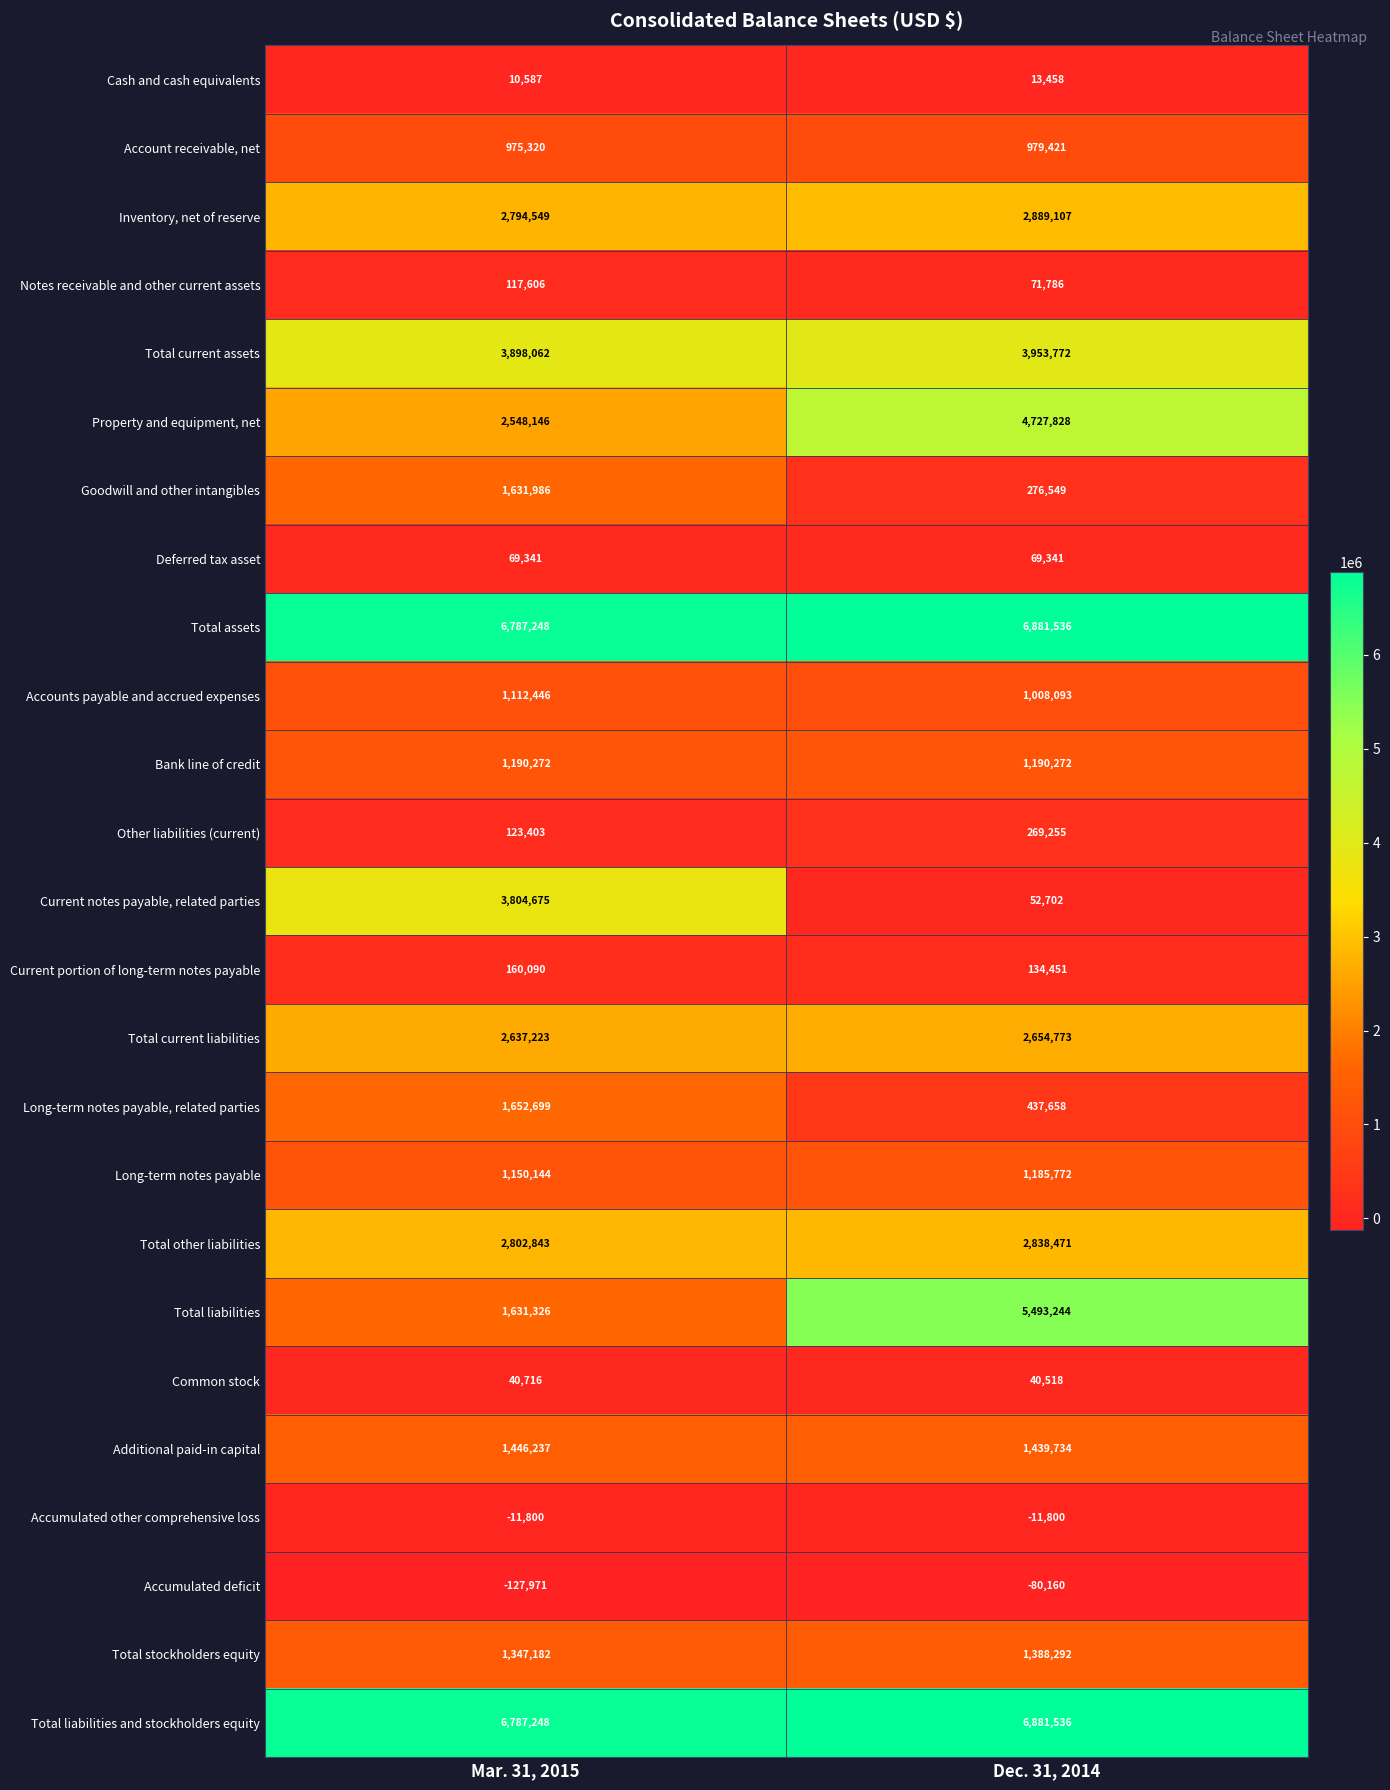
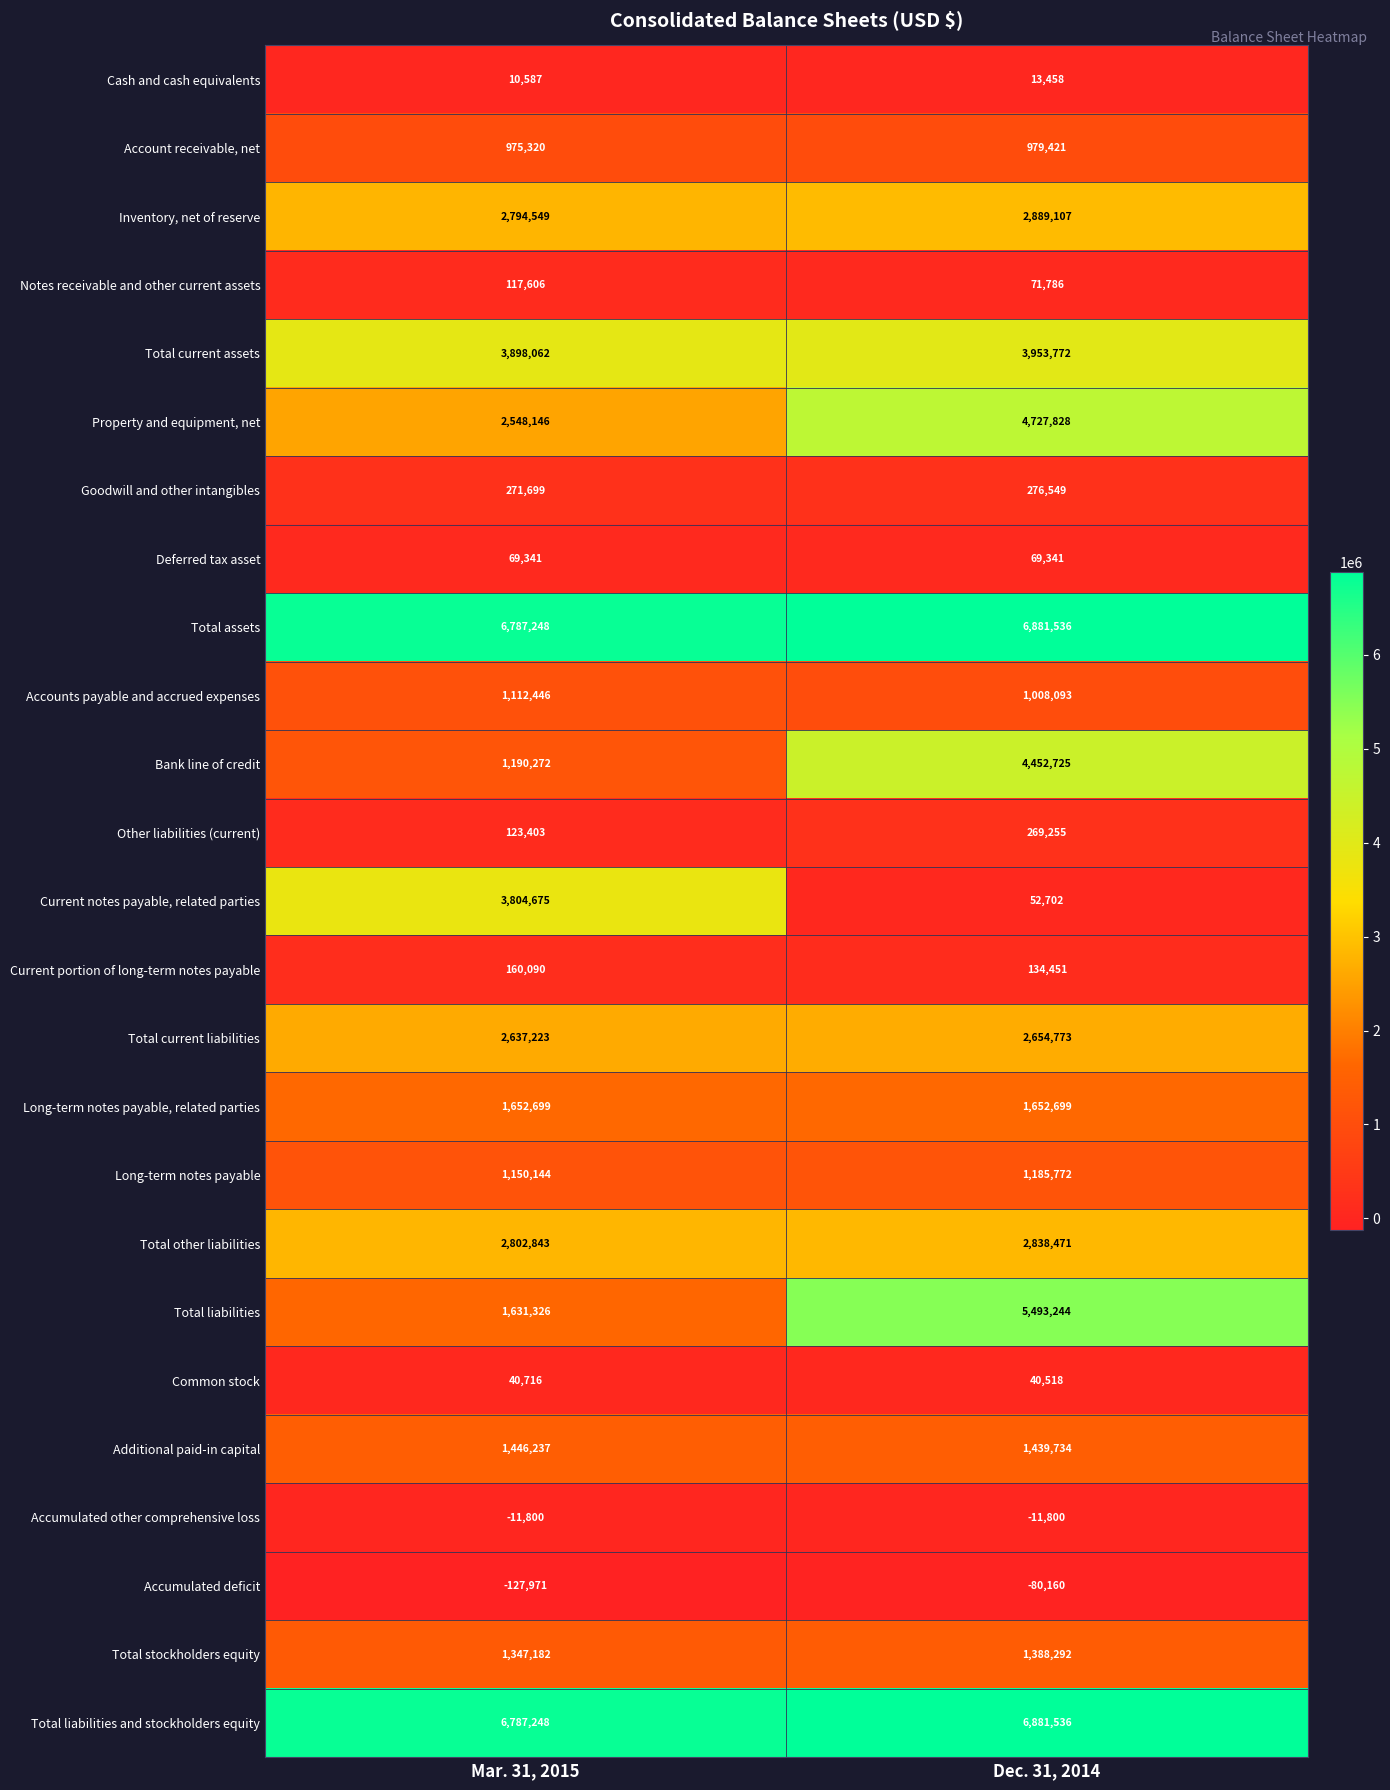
  {
    "Cash and cash equivalents": {
      "Mar. 31, 2015": "10,587",
      "Dec. 31, 2014": "13,458"
    },
    "Account receivable, net": {
      "Mar. 31, 2015": "975,320",
      "Dec. 31, 2014": "979,421"
    },
    "Inventory, net of reserve": {
      "Mar. 31, 2015": "2,794,549",
      "Dec. 31, 2014": "2,889,107"
    },
    "Notes receivable and other current assets": {
      "Mar. 31, 2015": "117,606",
      "Dec. 31, 2014": "71,786"
    },
    "Total current assets": {
      "Mar. 31, 2015": "3,898,062",
      "Dec. 31, 2014": "3,953,772"
    },
    "Property and equipment, net": {
      "Mar. 31, 2015": "2,548,146",
      "Dec. 31, 2014": "4,727,828"
    },
    "Goodwill and other intangibles": {
-     "Mar. 31, 2015": "1,631,986",
+     "Mar. 31, 2015": "271,699",
      "Dec. 31, 2014": "276,549"
    },
    "Deferred tax asset": {
      "Mar. 31, 2015": "69,341",
      "Dec. 31, 2014": "69,341"
    },
    "Total assets": {
      "Mar. 31, 2015": "6,787,248",
      "Dec. 31, 2014": "6,881,536"
    },
    "Accounts payable and accrued expenses": {
      "Mar. 31, 2015": "1,112,446",
      "Dec. 31, 2014": "1,008,093"
    },
    "Bank line of credit": {
      "Mar. 31, 2015": "1,190,272",
-     "Dec. 31, 2014": "1,190,272"
+     "Dec. 31, 2014": "4,452,725"
    },
    "Other liabilities (current)": {
      "Mar. 31, 2015": "123,403",
      "Dec. 31, 2014": "269,255"
    },
    "Current notes payable, related parties": {
      "Mar. 31, 2015": "3,804,675",
      "Dec. 31, 2014": "52,702"
    },
    "Current portion of long-term notes payable": {
      "Mar. 31, 2015": "160,090",
      "Dec. 31, 2014": "134,451"
    },
    "Total current liabilities": {
      "Mar. 31, 2015": "2,637,223",
      "Dec. 31, 2014": "2,654,773"
    },
    "Long-term notes payable, related parties": {
      "Mar. 31, 2015": "1,652,699",
-     "Dec. 31, 2014": "437,658"
+     "Dec. 31, 2014": "1,652,699"
    },
    "Long-term notes payable": {
      "Mar. 31, 2015": "1,150,144",
      "Dec. 31, 2014": "1,185,772"
    },
    "Total other liabilities": {
      "Mar. 31, 2015": "2,802,843",
      "Dec. 31, 2014": "2,838,471"
    },
    "Total liabilities": {
      "Mar. 31, 2015": "1,631,326",
      "Dec. 31, 2014": "5,493,244"
    },
    "Common stock": {
      "Mar. 31, 2015": "40,716",
      "Dec. 31, 2014": "40,518"
    },
    "Additional paid-in capital": {
      "Mar. 31, 2015": "1,446,237",
      "Dec. 31, 2014": "1,439,734"
    },
    "Accumulated other comprehensive loss": {
      "Mar. 31, 2015": "-11,800",
      "Dec. 31, 2014": "-11,800"
    },
    "Accumulated deficit": {
      "Mar. 31, 2015": "-127,971",
      "Dec. 31, 2014": "-80,160"
    },
    "Total stockholders equity": {
      "Mar. 31, 2015": "1,347,182",
      "Dec. 31, 2014": "1,388,292"
    },
    "Total liabilities and stockholders equity": {
      "Mar. 31, 2015": "6,787,248",
      "Dec. 31, 2014": "6,881,536"
    }
  }
